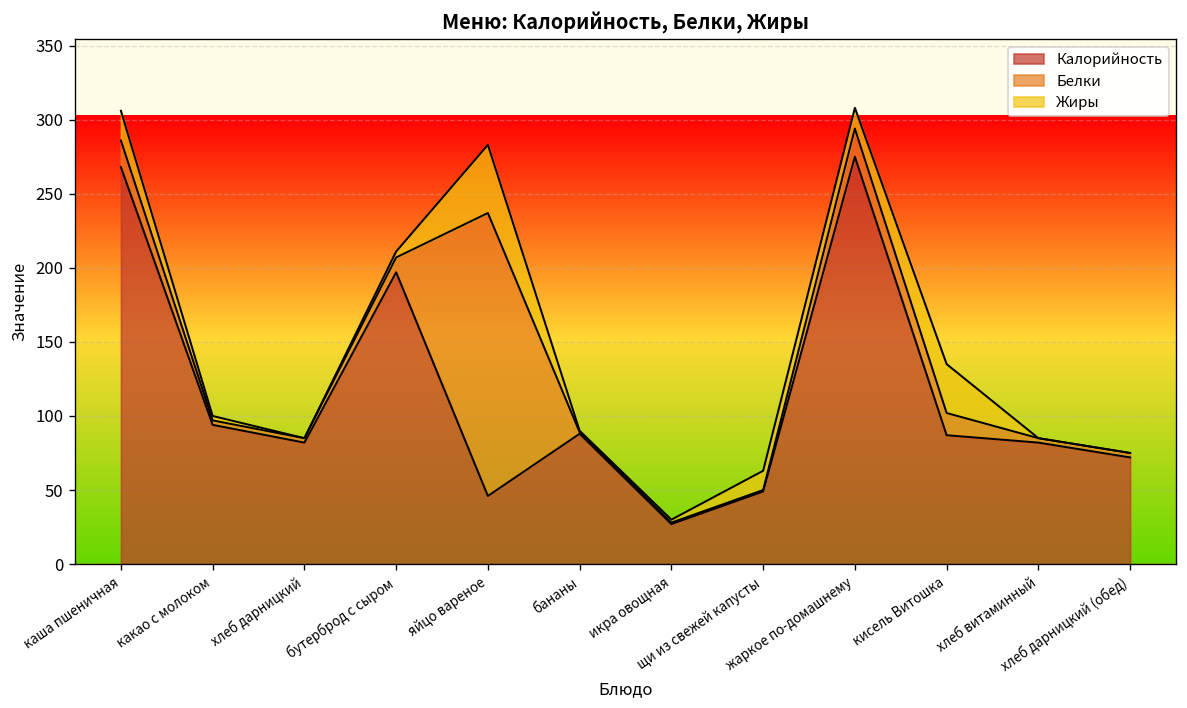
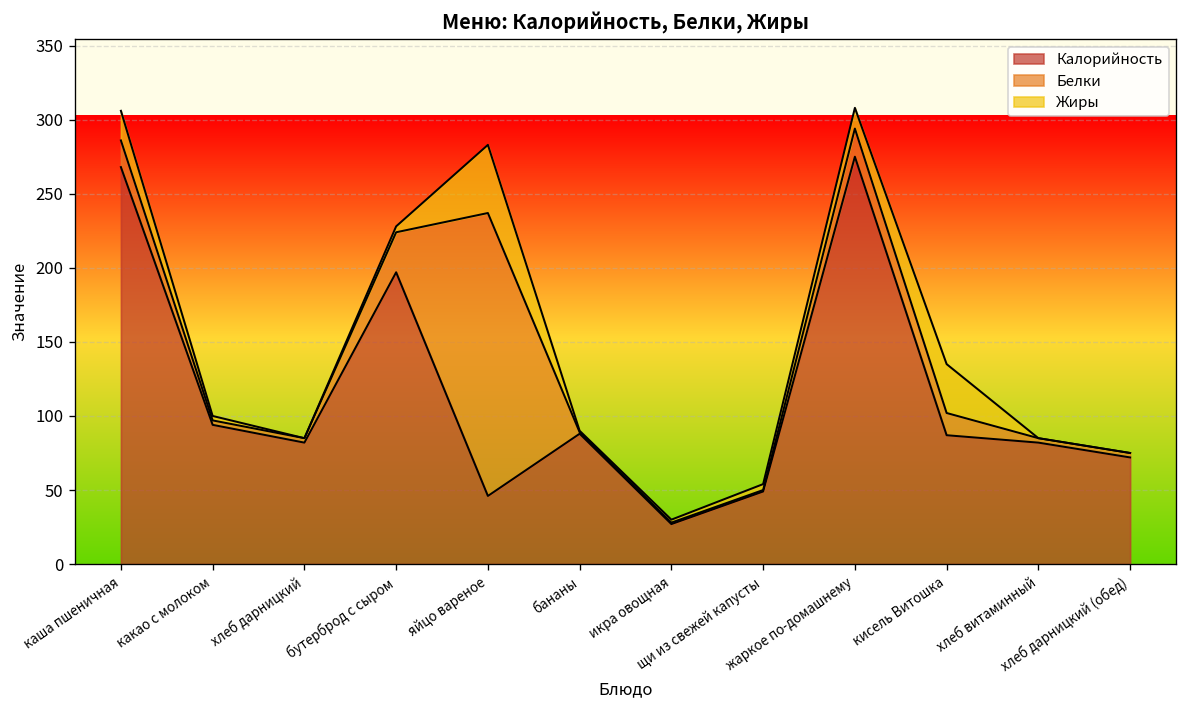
  {
    "Калорийность": {
      "каша пшеничная": 268,
      "какао с молоком": 94,
      "хлеб дарницкий": 82,
      "бутерброд с сыром": 197,
      "яйцо вареное": 46,
      "жаркое по-домашнему": 275,
      "кисель Витошка": 87,
      "хлеб витаминный": 82,
      "хлеб дарницкий (обед)": 72
    },
    "Белки": {
      "каша пшеничная": 18,
      "какао с молоком": 3,
-     "бутерброд с сыром": 10,
+     "бутерброд с сыром": 27,
      "яйцо вареное": 191,
      "жаркое по-домашнему": 19,
      "кисель Витошка": 15
    },
    "Жиры": {
      "каша пшеничная": 20,
      "какао с молоком": 3,
      "бутерброд с сыром": 4,
      "яйцо вареное": 46,
-     "щи из свежей капусты": 13,
+     "щи из свежей капусты": 4,
      "жаркое по-домашнему": 14,
      "кисель Витошка": 33
    }
  }
